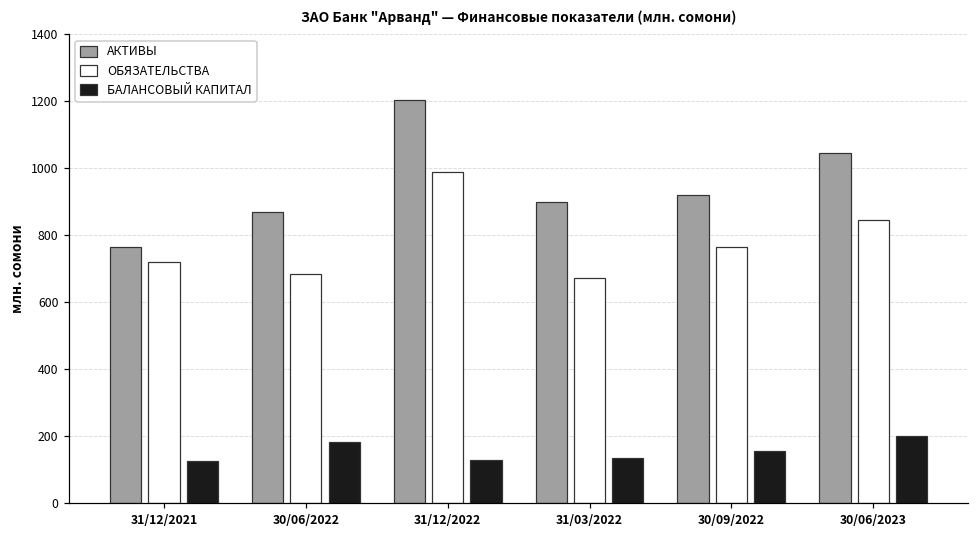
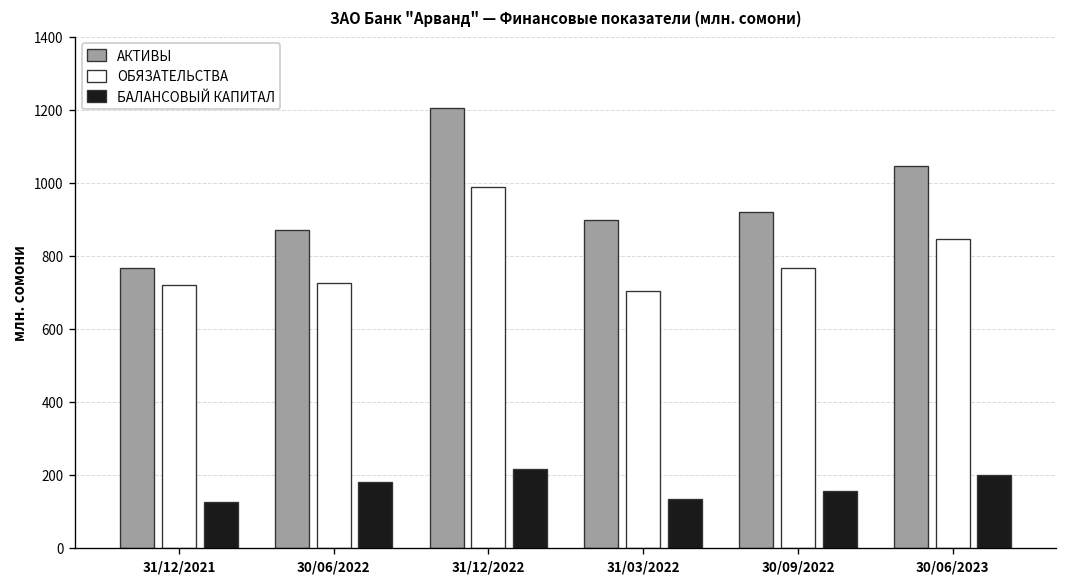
  {
    "АКТИВЫ": {
      "31/12/2021": 770,
      "30/06/2022": 870,
      "31/12/2022": 1200,
      "31/03/2022": 900,
      "30/09/2022": 920,
      "30/06/2023": 1040
    },
    "ОБЯЗАТЕЛЬСТВА": {
      "31/12/2021": 720,
-     "30/06/2022": 680,
+     "30/06/2022": 720,
      "31/12/2022": 990,
-     "31/03/2022": 670,
+     "31/03/2022": 700,
      "30/09/2022": 770,
      "30/06/2023": 850
    },
    "БАЛАНСОВЫЙ КАПИТАЛ": {
      "31/12/2021": 120,
      "30/06/2022": 180,
-     "31/12/2022": 130,
+     "31/12/2022": 220,
      "31/03/2022": 130,
      "30/09/2022": 150,
      "30/06/2023": 200
    }
  }
